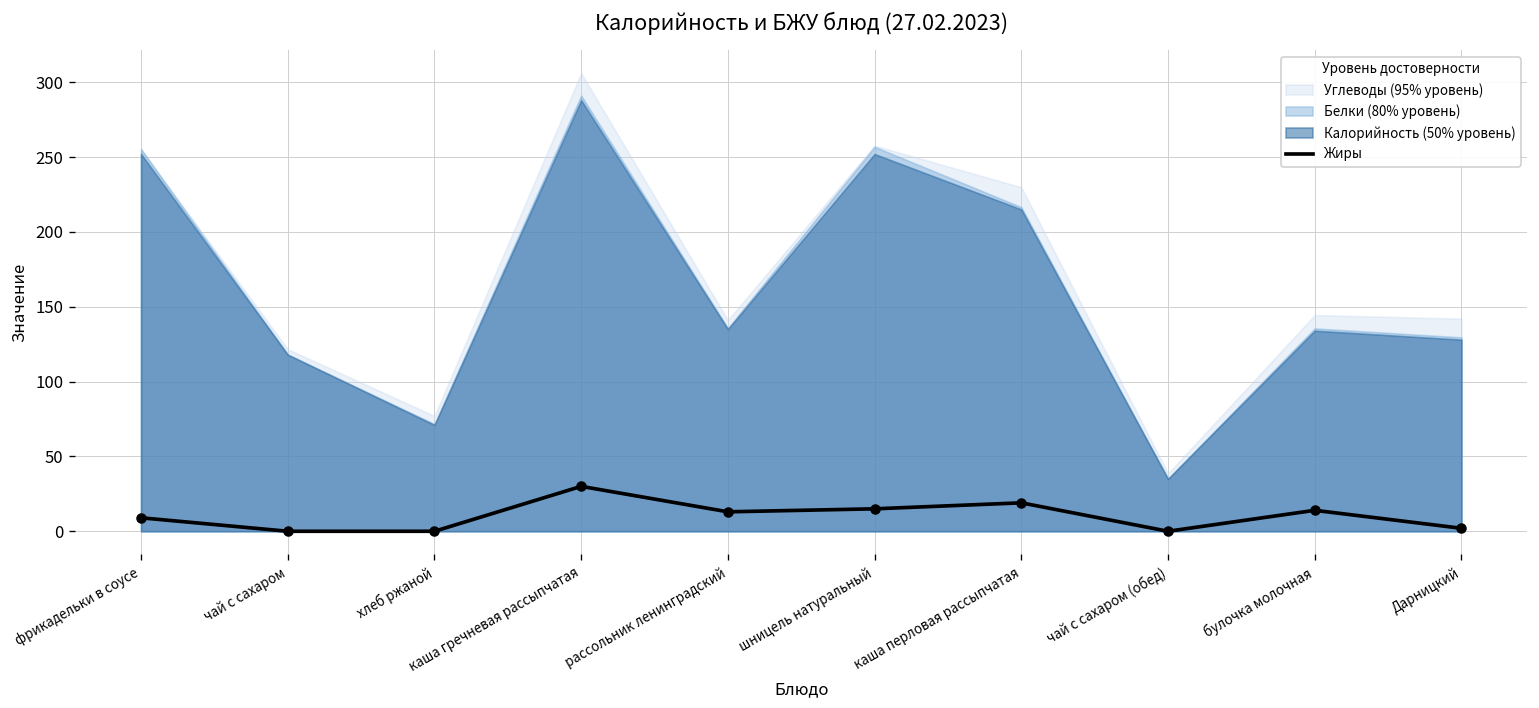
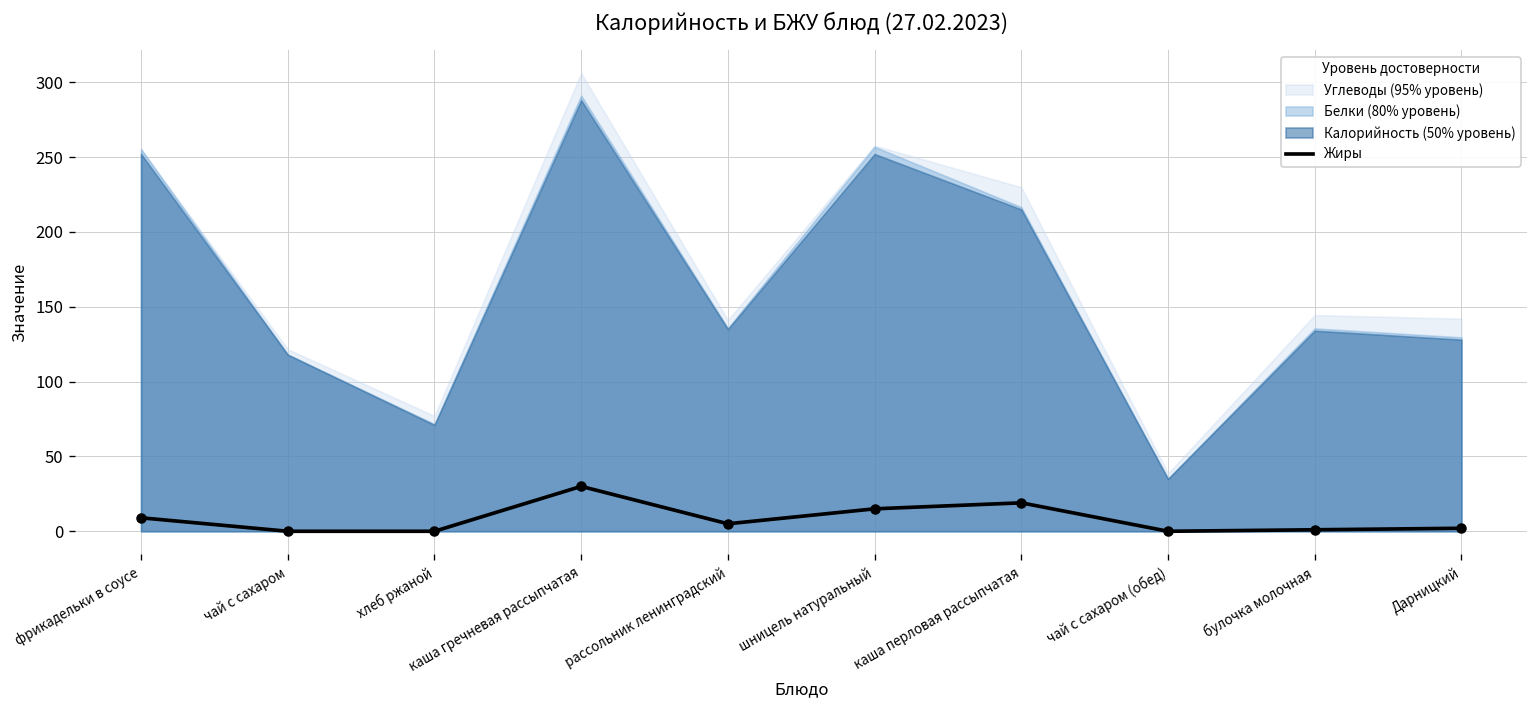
  {
    "Жиры": {
      "фрикадельки в соусе": 9,
      "чай с сахаром": 0,
      "хлеб ржаной": 0,
      "каша гречневая рассыпчатая": 30,
-     "рассольник ленинградский": 13,
+     "рассольник ленинградский": 5,
      "шницель натуральный": 15,
      "каша перловая рассыпчатая": 19,
      "чай с сахаром (обед)": 0,
-     "булочка молочная": 14,
+     "булочка молочная": 1,
      "Дарницкий": 2
    },
    "Углеводы (95% уровень)": {
      "чай с сахаром": 122,
      "хлеб ржаной": 77,
      "каша гречневая рассыпчатая": 306,
      "рассольник ленинградский": 141,
      "каша перловая рассыпчатая": 230,
      "чай с сахаром (обед)": 39,
      "булочка молочная": 144,
      "Дарницкий": 142
    },
    "Белки (80% уровень)": {
      "каша гречневая рассыпчатая": 291
    },
    "Калорийность (50% уровень)": {
      "фрикадельки в соусе": 252,
      "каша гречневая рассыпчатая": 288,
      "шницель натуральный": 252
    }
  }
